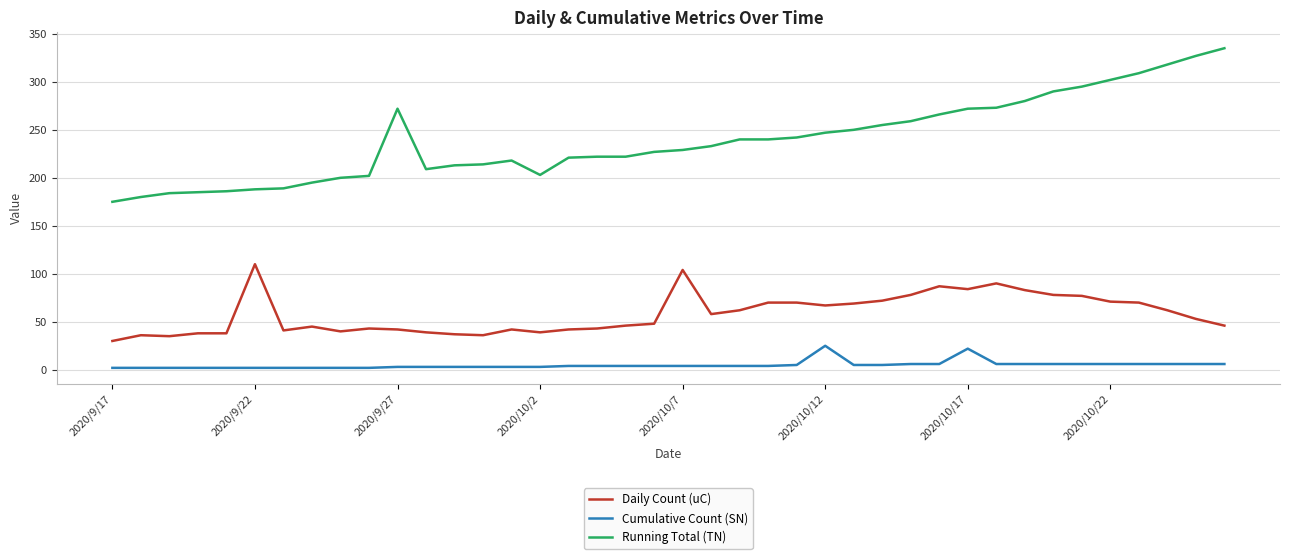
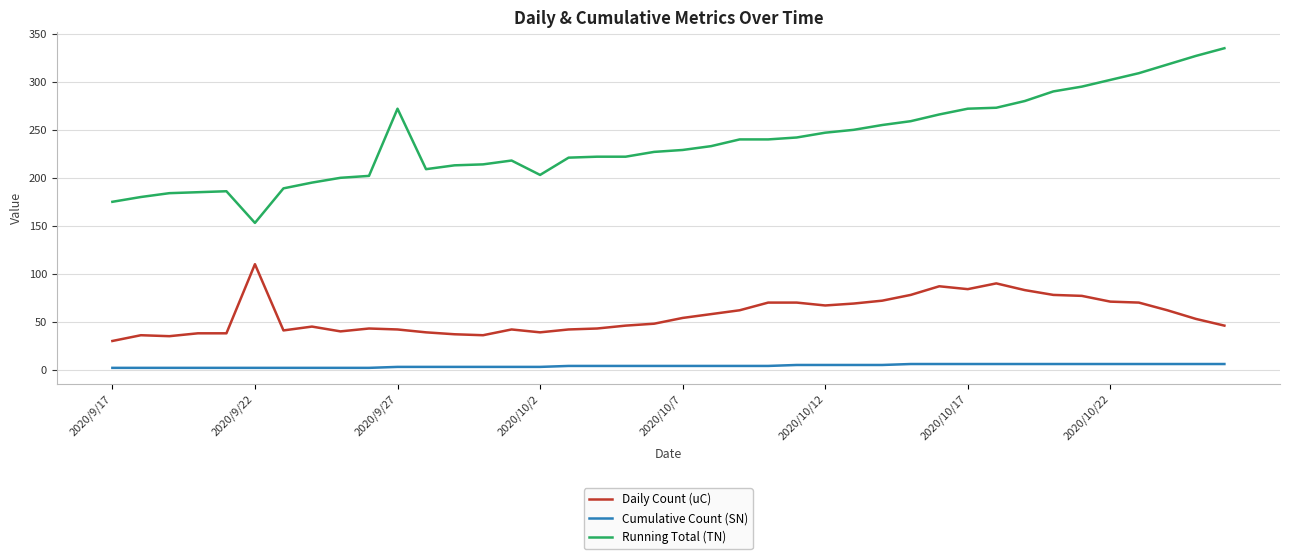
  {
    "Daily Count (uC)": {
      "2020/9/17": 30,
      "2020/9/22": 110,
      "2020/9/27": 40,
      "2020/10/2": 40,
-     "2020/10/7": 100,
+     "2020/10/7": 50,
      "2020/10/12": 70,
      "2020/10/17": 80,
      "2020/10/22": 70
    },
    "Cumulative Count (SN)": {
      "2020/9/17": 0,
      "2020/9/22": 0,
      "2020/9/27": 0,
      "2020/10/2": 0,
      "2020/10/7": 0,
-     "2020/10/12": 30,
-     "2020/10/17": 20,
+     "2020/10/12": 10,
+     "2020/10/17": 10,
      "2020/10/22": 10
    },
    "Running Total (TN)": {
      "2020/9/17": 180,
-     "2020/9/22": 190,
+     "2020/9/22": 150,
      "2020/9/27": 270,
      "2020/10/2": 200,
      "2020/10/7": 230,
      "2020/10/12": 250,
      "2020/10/17": 270,
      "2020/10/22": 300
    }
  }
